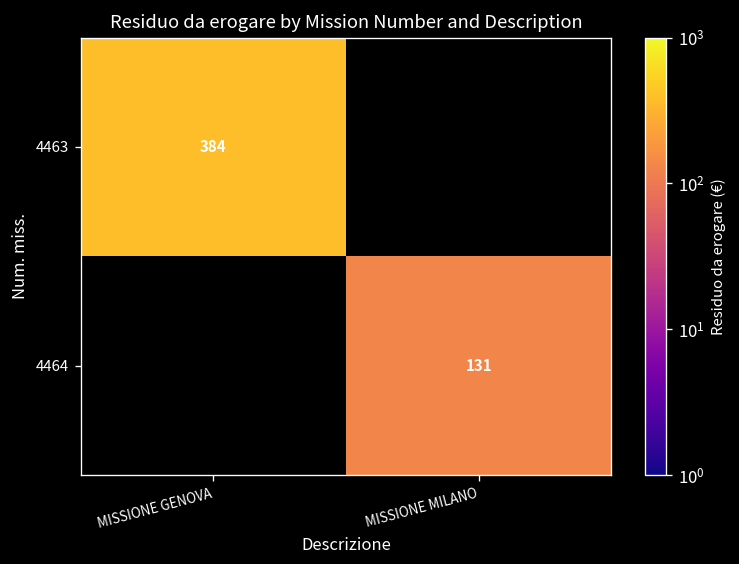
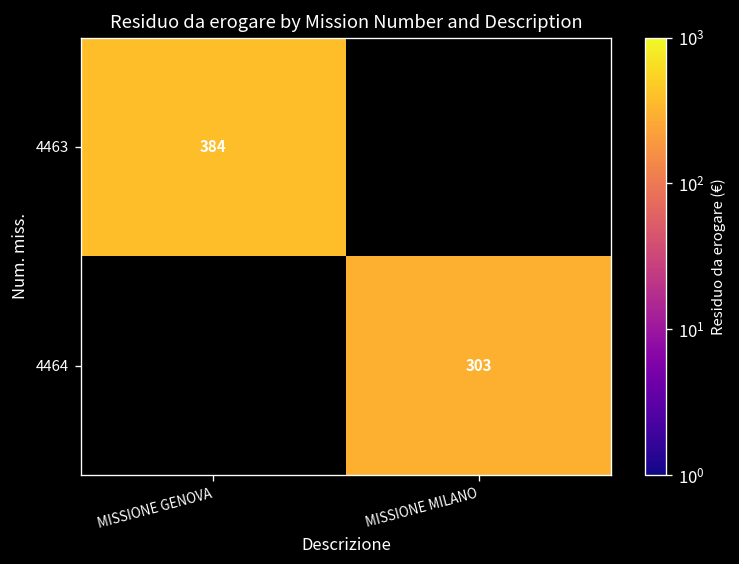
  {
    "4463": {
      "MISSIONE GENOVA": 384
    },
    "4464": {
-     "MISSIONE MILANO": 131
+     "MISSIONE MILANO": 303
    }
  }
